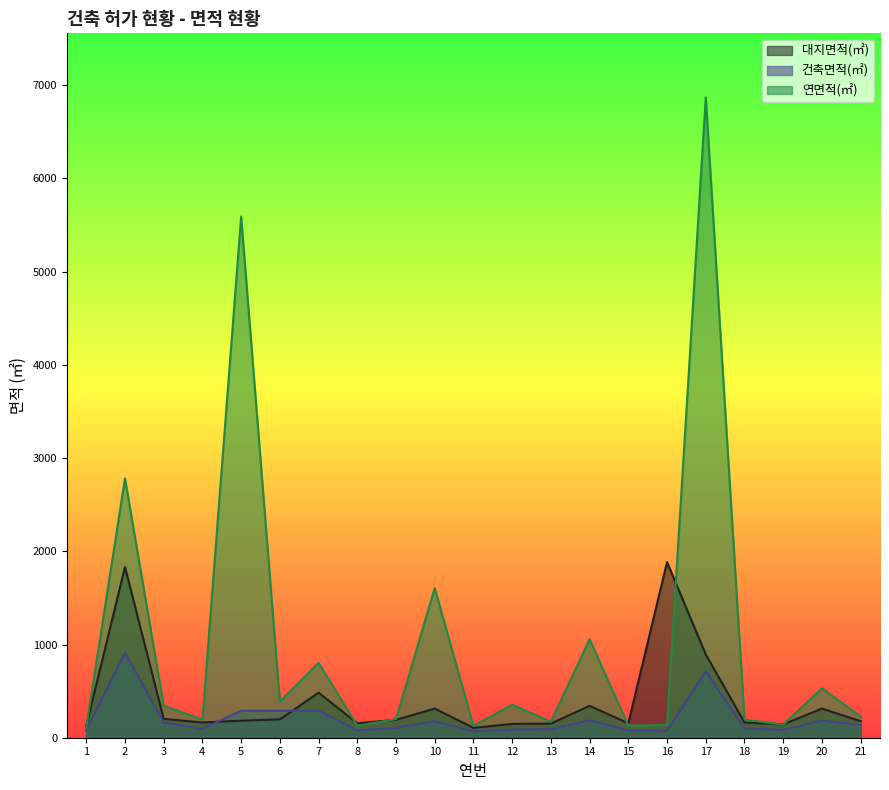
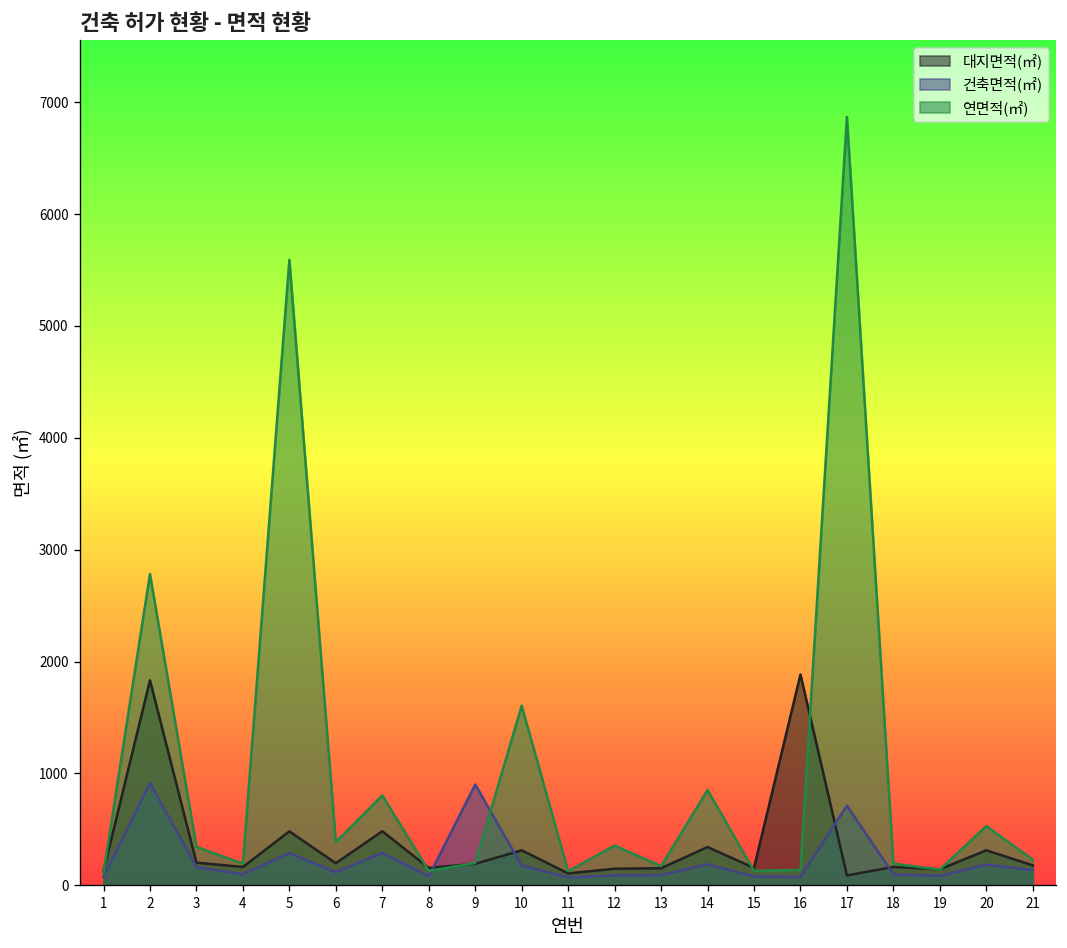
  {
    "대지면적(㎡)": {
      "2": 1800,
      "3": 200,
      "4": 200,
-     "5": 200,
+     "5": 500,
      "6": 200,
      "7": 500,
      "10": 300,
      "12": 100,
      "14": 300,
      "16": 1900,
-     "17": 900,
+     "17": 100,
      "18": 200,
      "20": 300,
      "21": 200
    },
    "건축면적(㎡)": {
      "1": 100,
      "2": 900,
      "3": 200,
      "4": 100,
      "5": 300,
-     "6": 300,
+     "6": 100,
      "7": 300,
      "8": 100,
-     "9": 100,
+     "9": 900,
      "10": 200,
      "11": 100,
      "12": 100,
      "13": 100,
      "14": 200,
      "15": 100,
      "16": 100,
      "17": 700,
      "18": 100,
      "19": 100,
      "20": 200,
      "21": 100
    },
    "연면적(㎡)": {
      "2": 2800,
      "3": 300,
      "4": 200,
      "5": 5600,
      "6": 400,
      "7": 800,
      "10": 1600,
      "12": 400,
-     "14": 1100,
+     "14": 900,
      "16": 100,
      "17": 6900,
      "18": 200,
      "20": 500,
      "21": 200
    }
  }
